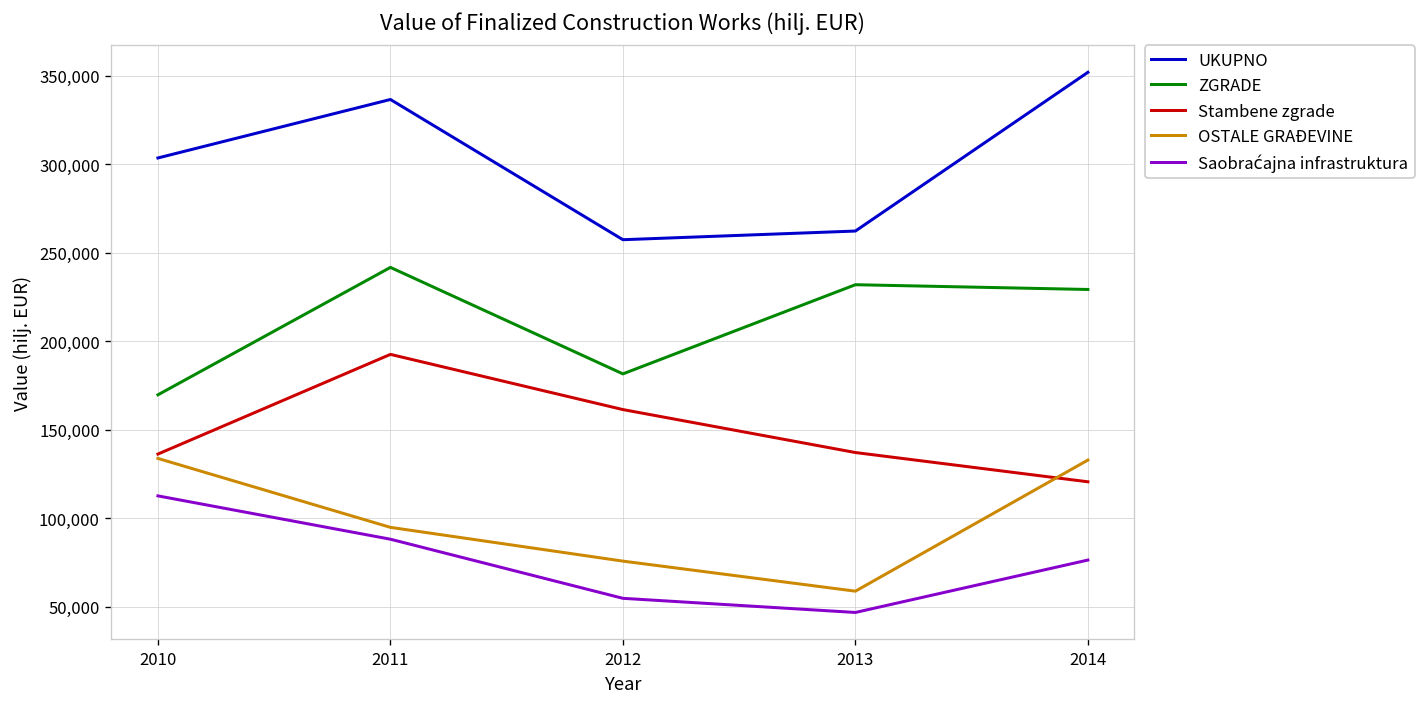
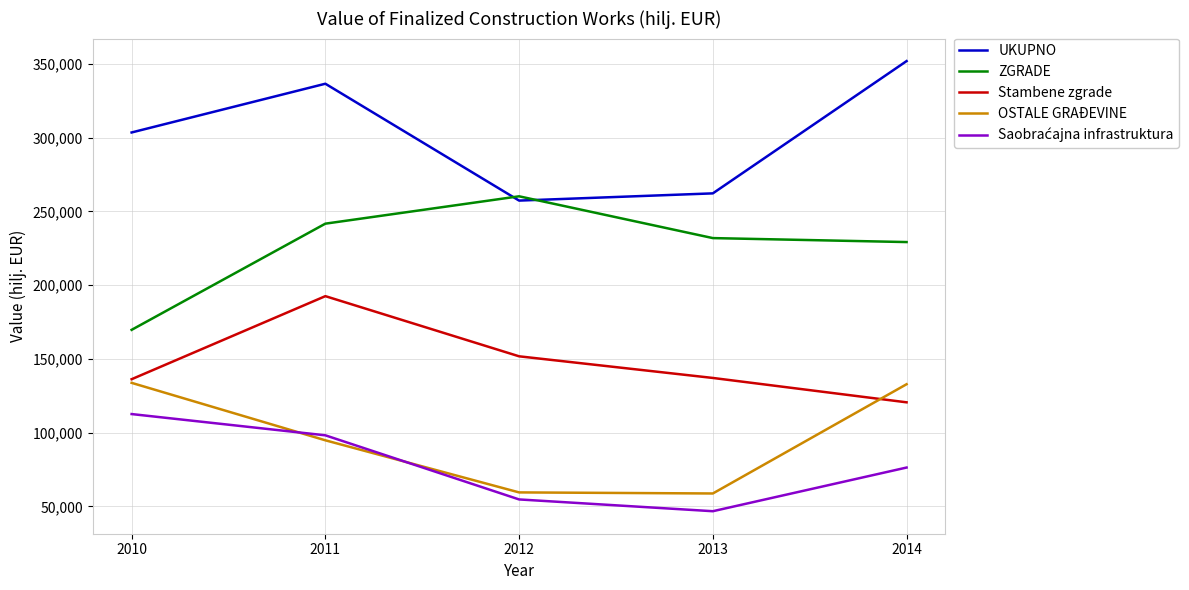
  {
    "UKUPNO": {
      "2010": "303,000",
      "2011": "336,000",
      "2012": "257,000",
      "2013": "262,000",
      "2014": "352,000"
    },
    "ZGRADE": {
      "2010": "170,000",
      "2011": "242,000",
-     "2012": "182,000",
+     "2012": "260,000",
      "2013": "232,000",
      "2014": "229,000"
    },
    "Stambene zgrade": {
      "2010": "136,000",
      "2011": "193,000",
-     "2012": "161,000",
+     "2012": "152,000",
      "2013": "137,000",
      "2014": "121,000"
    },
    "OSTALE GRAĐEVINE": {
      "2010": "134,000",
      "2011": "95,000",
-     "2012": "76,000",
+     "2012": "60,000",
      "2013": "59,000",
      "2014": "133,000"
    },
    "Saobraćajna infrastruktura": {
      "2010": "113,000",
-     "2011": "88,000",
+     "2011": "98,000",
      "2012": "55,000",
      "2013": "47,000",
      "2014": "76,000"
    }
  }
